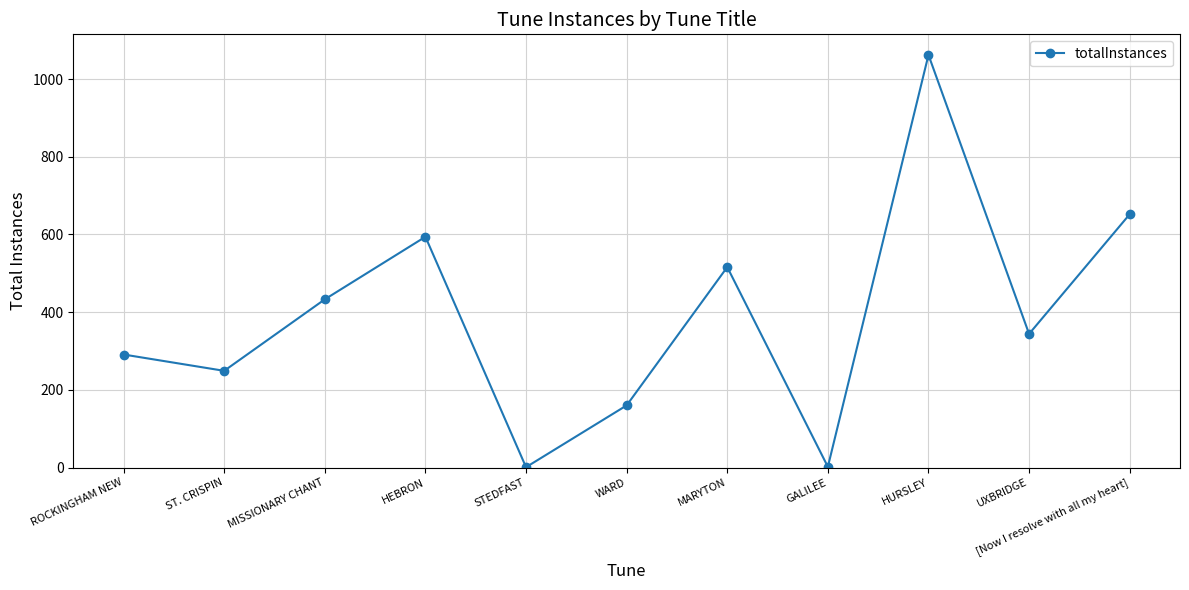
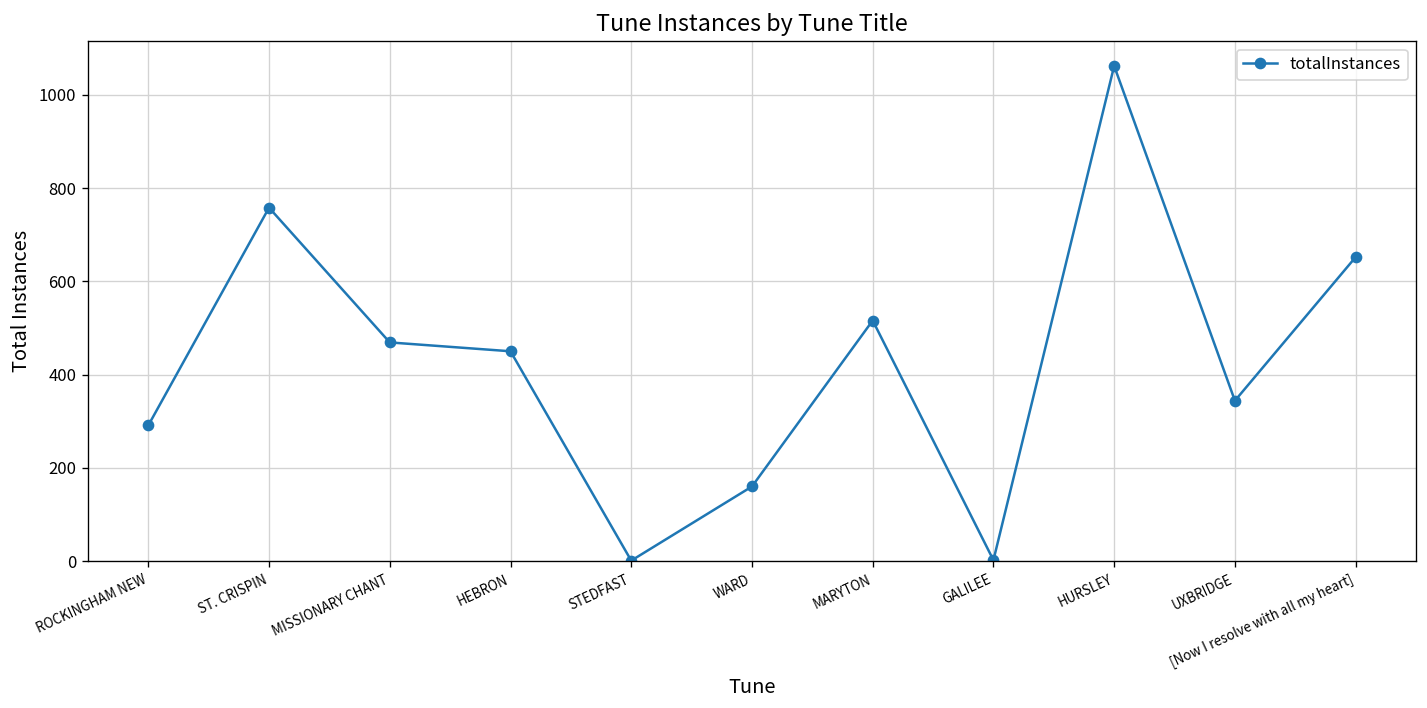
  {
    "ROCKINGHAM NEW": 290,
-   "ST. CRISPIN": 250,
-   "MISSIONARY CHANT": 430,
-   "HEBRON": 590,
+   "ST. CRISPIN": 760,
+   "MISSIONARY CHANT": 470,
+   "HEBRON": 450,
    "STEDFAST": 0,
    "WARD": 160,
    "MARYTON": 520,
    "GALILEE": 0,
    "HURSLEY": 1060,
    "UXBRIDGE": 340,
    "[Now I resolve with all my heart]": 650
  }
